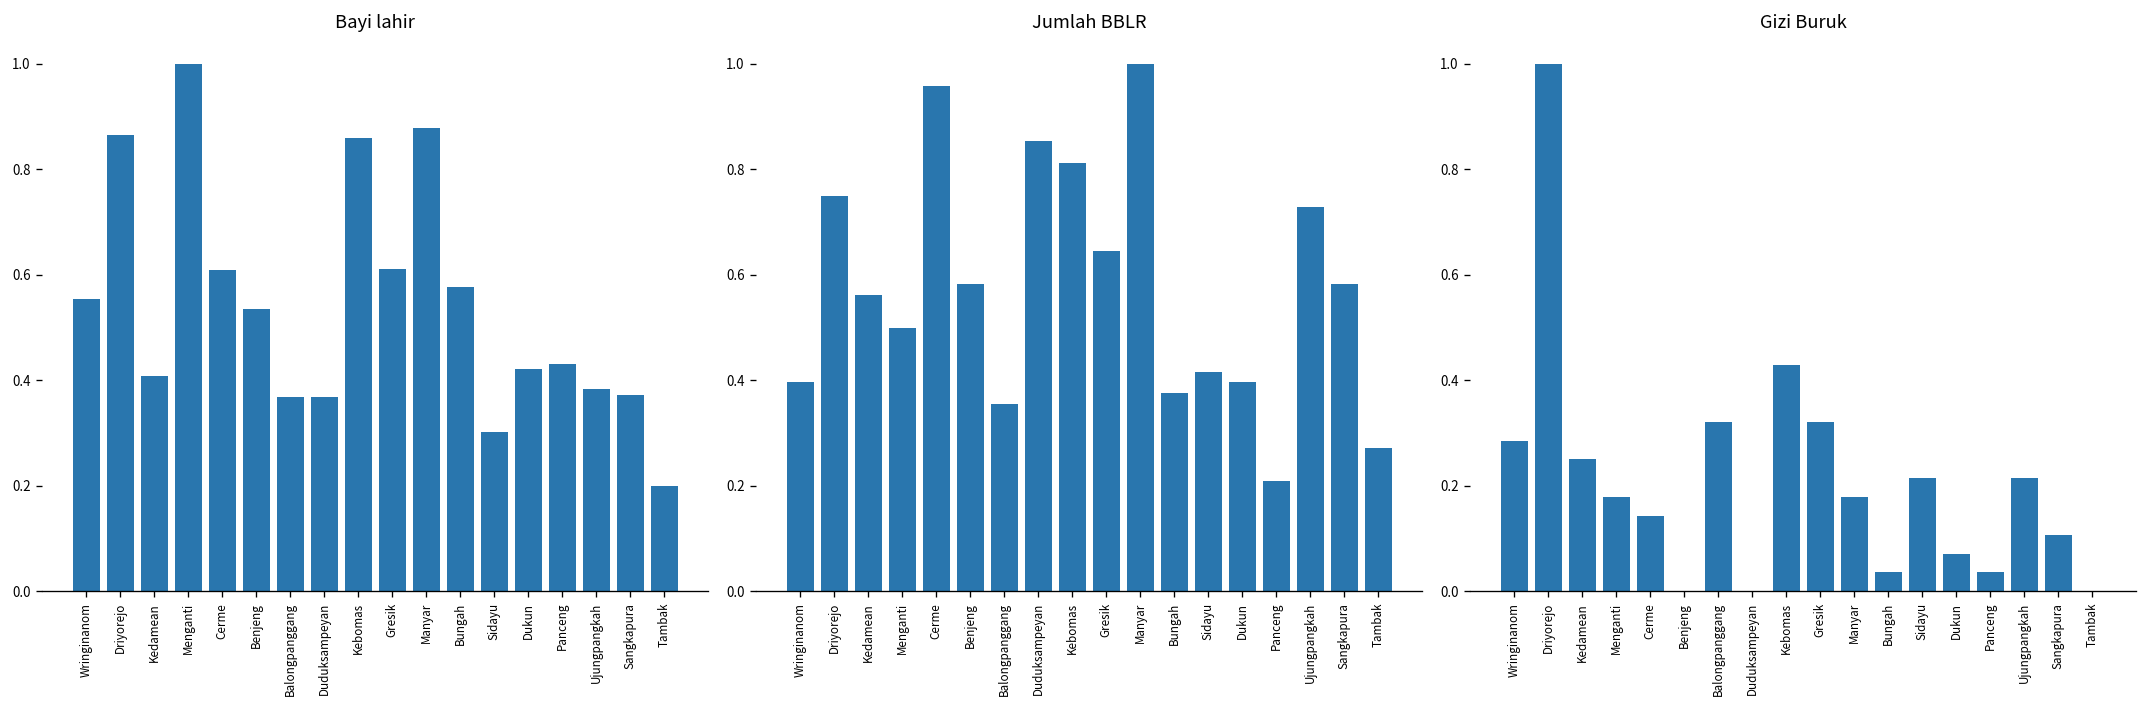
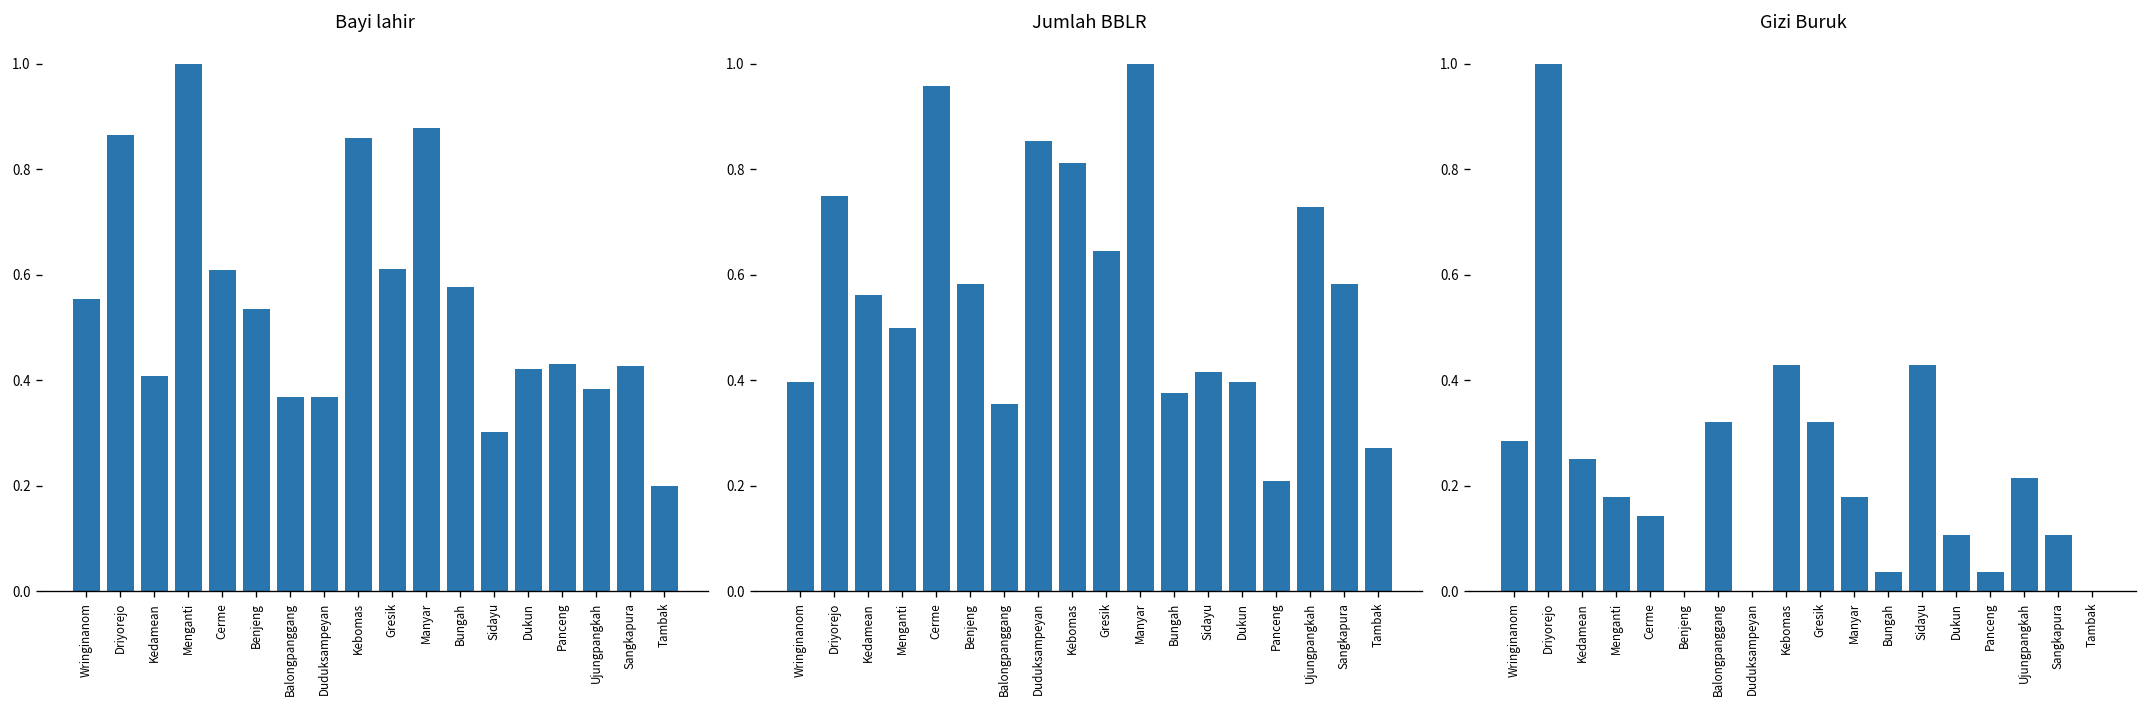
  {
    "Bayi lahir": {
      "Wringinanom": 0.55,
      "Driyorejo": 0.87,
      "Kedamean": 0.41,
      "Menganti": 1.00,
      "Cerme": 0.61,
      "Benjeng": 0.54,
      "Balongpanggang": 0.37,
      "Duduksampeyan": 0.37,
      "Kebomas": 0.86,
      "Gresik": 0.61,
      "Manyar": 0.88,
      "Bungah": 0.58,
      "Sidayu": 0.30,
      "Dukun": 0.42,
      "Panceng": 0.43,
      "Ujungpangkah": 0.38,
-     "Sangkapura": 0.37,
+     "Sangkapura": 0.43,
      "Tambak": 0.20
    },
    "Jumlah BBLR": {
      "Wringinanom": 0.40,
      "Driyorejo": 0.75,
      "Kedamean": 0.56,
      "Menganti": 0.50,
      "Cerme": 0.96,
      "Benjeng": 0.58,
      "Balongpanggang": 0.35,
      "Duduksampeyan": 0.85,
      "Kebomas": 0.81,
      "Gresik": 0.65,
      "Manyar": 1.00,
      "Bungah": 0.38,
      "Sidayu": 0.42,
      "Dukun": 0.40,
      "Panceng": 0.21,
      "Ujungpangkah": 0.73,
      "Sangkapura": 0.58,
      "Tambak": 0.27
    },
    "Gizi Buruk": {
      "Wringinanom": 0.29,
      "Driyorejo": 1.00,
      "Kedamean": 0.25,
      "Menganti": 0.18,
      "Cerme": 0.14,
      "Benjeng": 0.00,
      "Balongpanggang": 0.32,
      "Duduksampeyan": 0.00,
      "Kebomas": 0.43,
      "Gresik": 0.32,
      "Manyar": 0.18,
      "Bungah": 0.04,
-     "Sidayu": 0.21,
-     "Dukun": 0.07,
+     "Sidayu": 0.43,
+     "Dukun": 0.11,
      "Panceng": 0.04,
      "Ujungpangkah": 0.21,
      "Sangkapura": 0.11,
      "Tambak": 0.00
    }
  }
